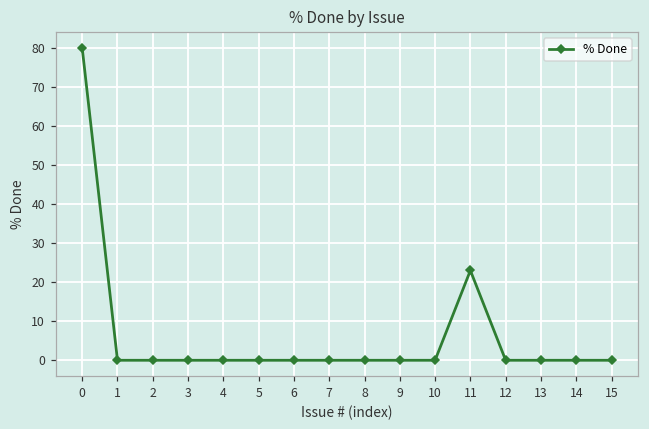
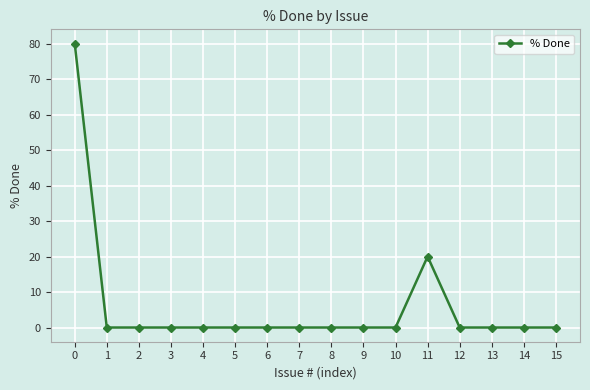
  {
    "0": 80,
    "1": 0,
    "2": 0,
    "3": 0,
    "4": 0,
    "5": 0,
    "6": 0,
    "7": 0,
    "8": 0,
    "9": 0,
    "10": 0,
-   "11": 23,
+   "11": 20,
    "12": 0,
    "13": 0,
    "14": 0,
    "15": 0
  }
